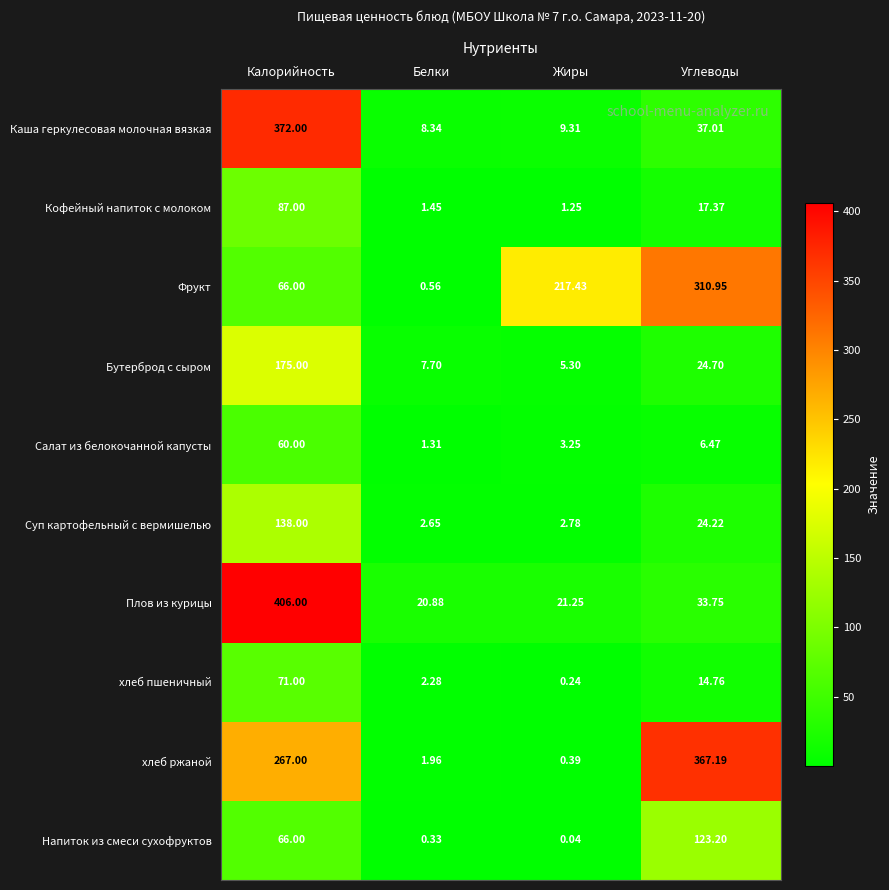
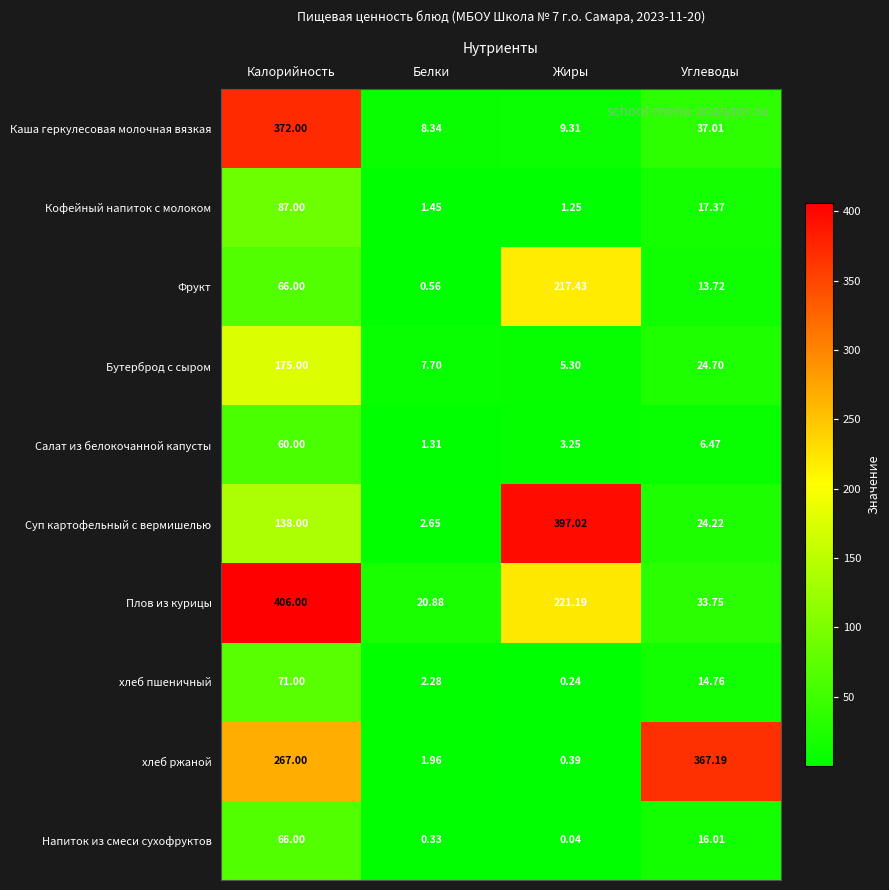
  {
    "Каша геркулесовая молочная вязкая": {
      "Калорийность": 372.00,
      "Белки": 8.34,
      "Жиры": 9.31
    },
    "Кофейный напиток с молоком": {
      "Калорийность": 87.00,
      "Белки": 1.45,
      "Жиры": 1.25,
      "Углеводы": 17.37
    },
    "Фрукт": {
      "Калорийность": 66.00,
      "Белки": 0.56,
      "Жиры": 217.43,
-     "Углеводы": 310.95
+     "Углеводы": 13.72
    },
    "Бутерброд с сыром": {
      "Калорийность": 175.00,
      "Белки": 7.70,
      "Жиры": 5.30,
      "Углеводы": 24.70
    },
    "Салат из белокочанной капусты": {
      "Калорийность": 60.00,
      "Белки": 1.31,
      "Жиры": 3.25,
      "Углеводы": 6.47
    },
    "Суп картофельный с вермишелью": {
      "Калорийность": 138.00,
      "Белки": 2.65,
-     "Жиры": 2.78,
+     "Жиры": 397.02,
      "Углеводы": 24.22
    },
    "Плов из курицы": {
      "Калорийность": 406.00,
      "Белки": 20.88,
-     "Жиры": 21.25,
+     "Жиры": 221.19,
      "Углеводы": 33.75
    },
    "хлеб пшеничный": {
      "Калорийность": 71.00,
      "Белки": 2.28,
      "Жиры": 0.24,
      "Углеводы": 14.76
    },
    "хлеб ржаной": {
      "Калорийность": 267.00,
      "Белки": 1.96,
      "Жиры": 0.39,
      "Углеводы": 367.19
    },
    "Напиток из смеси сухофруктов": {
      "Калорийность": 66.00,
      "Белки": 0.33,
      "Жиры": 0.04,
-     "Углеводы": 123.20
+     "Углеводы": 16.01
    }
  }
